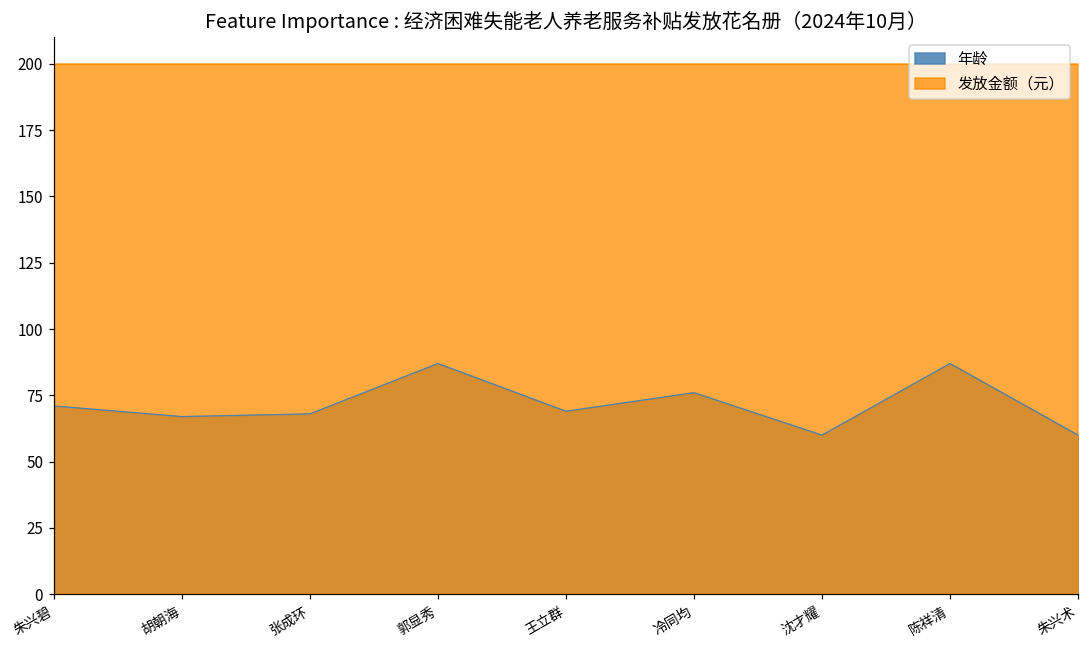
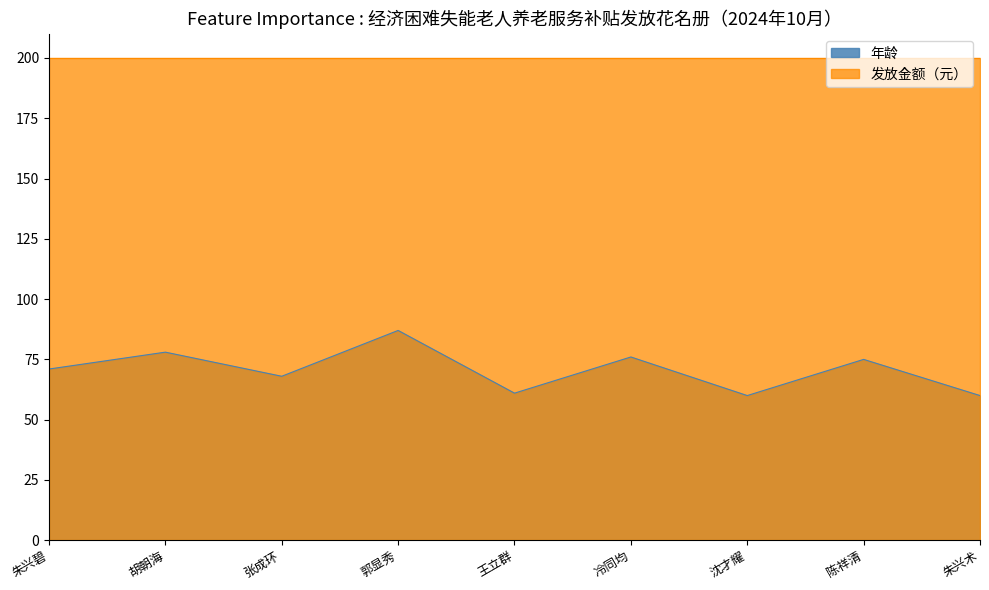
  {
    "年龄": {
      "朱兴碧": 71,
-     "胡朝海": 67,
+     "胡朝海": 78,
      "张成环": 68,
      "郭显秀": 87,
-     "王立群": 69,
+     "王立群": 61,
      "冷同均": 76,
      "沈才耀": 60,
-     "陈祥清": 87,
+     "陈祥清": 75,
      "朱兴术": 60
    },
    "发放金额（元）": {
      "朱兴碧": 200,
      "胡朝海": 200,
      "张成环": 200,
      "郭显秀": 200,
      "王立群": 200,
      "冷同均": 200,
      "沈才耀": 200,
      "朱兴术": 200
    }
  }
